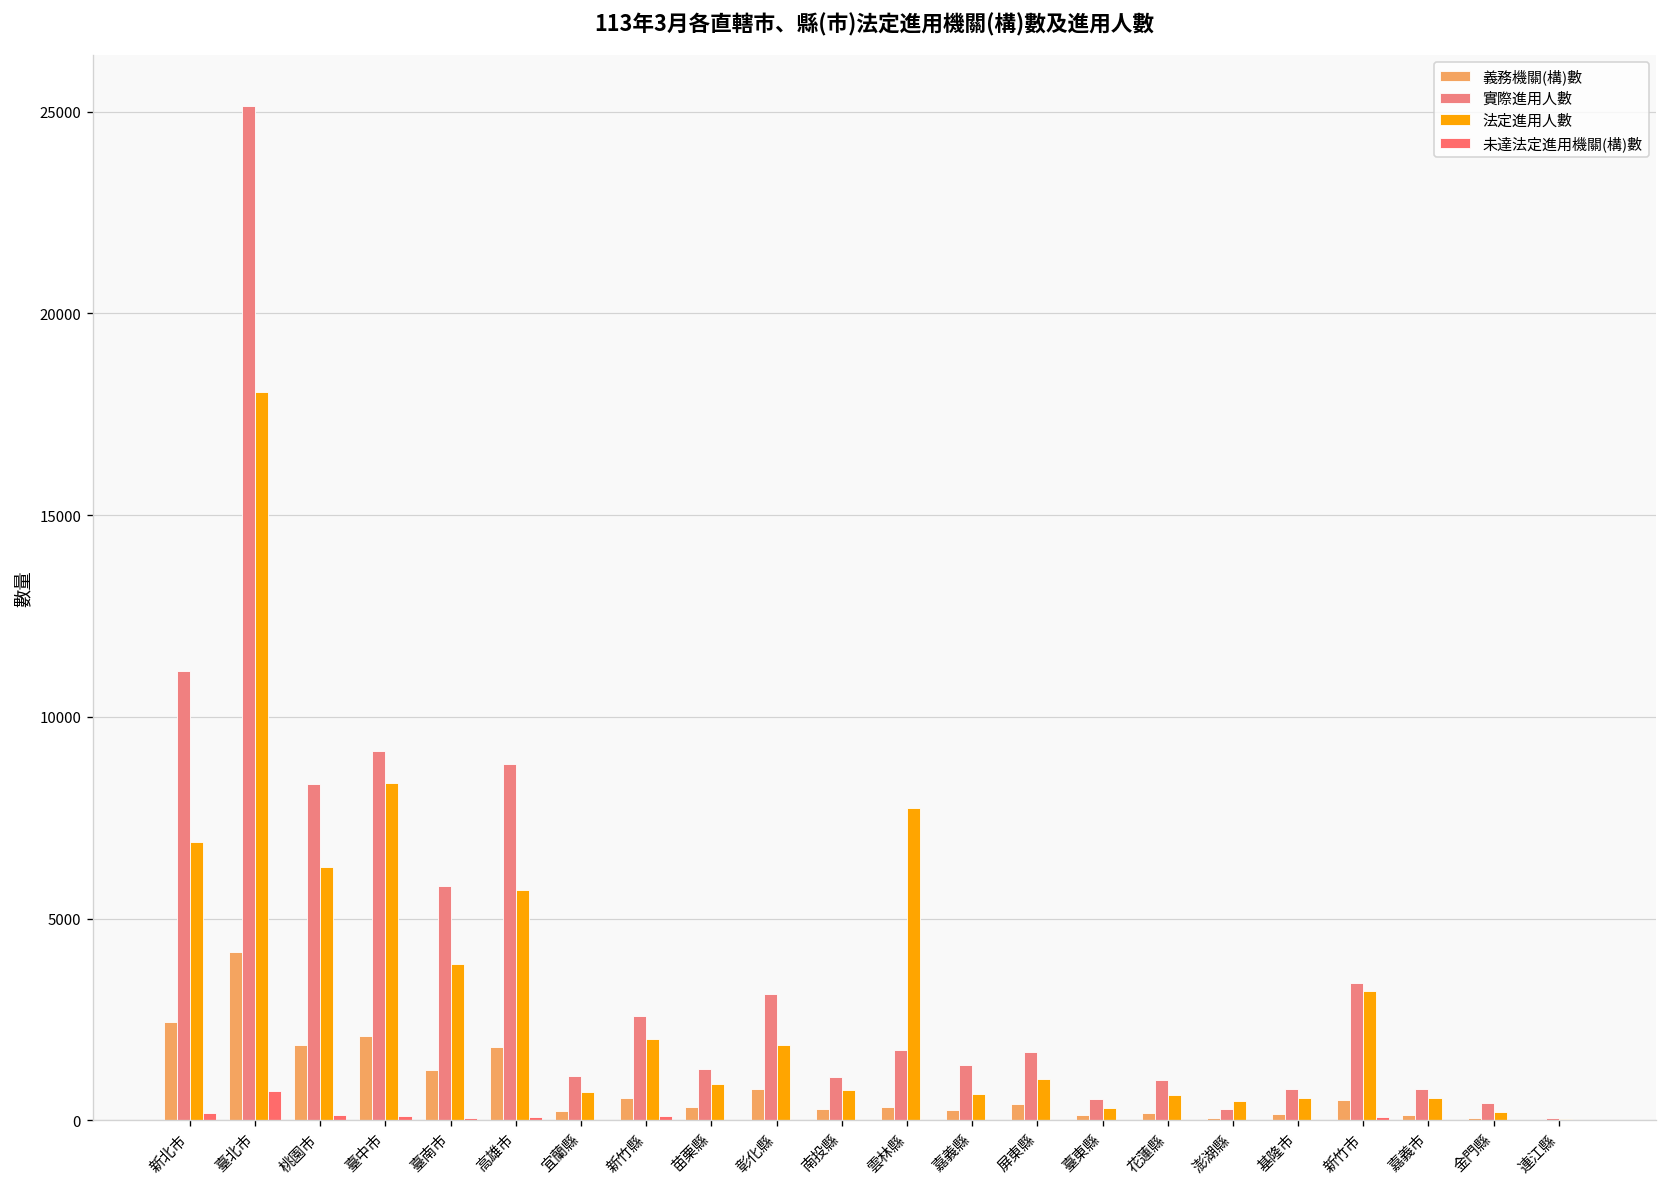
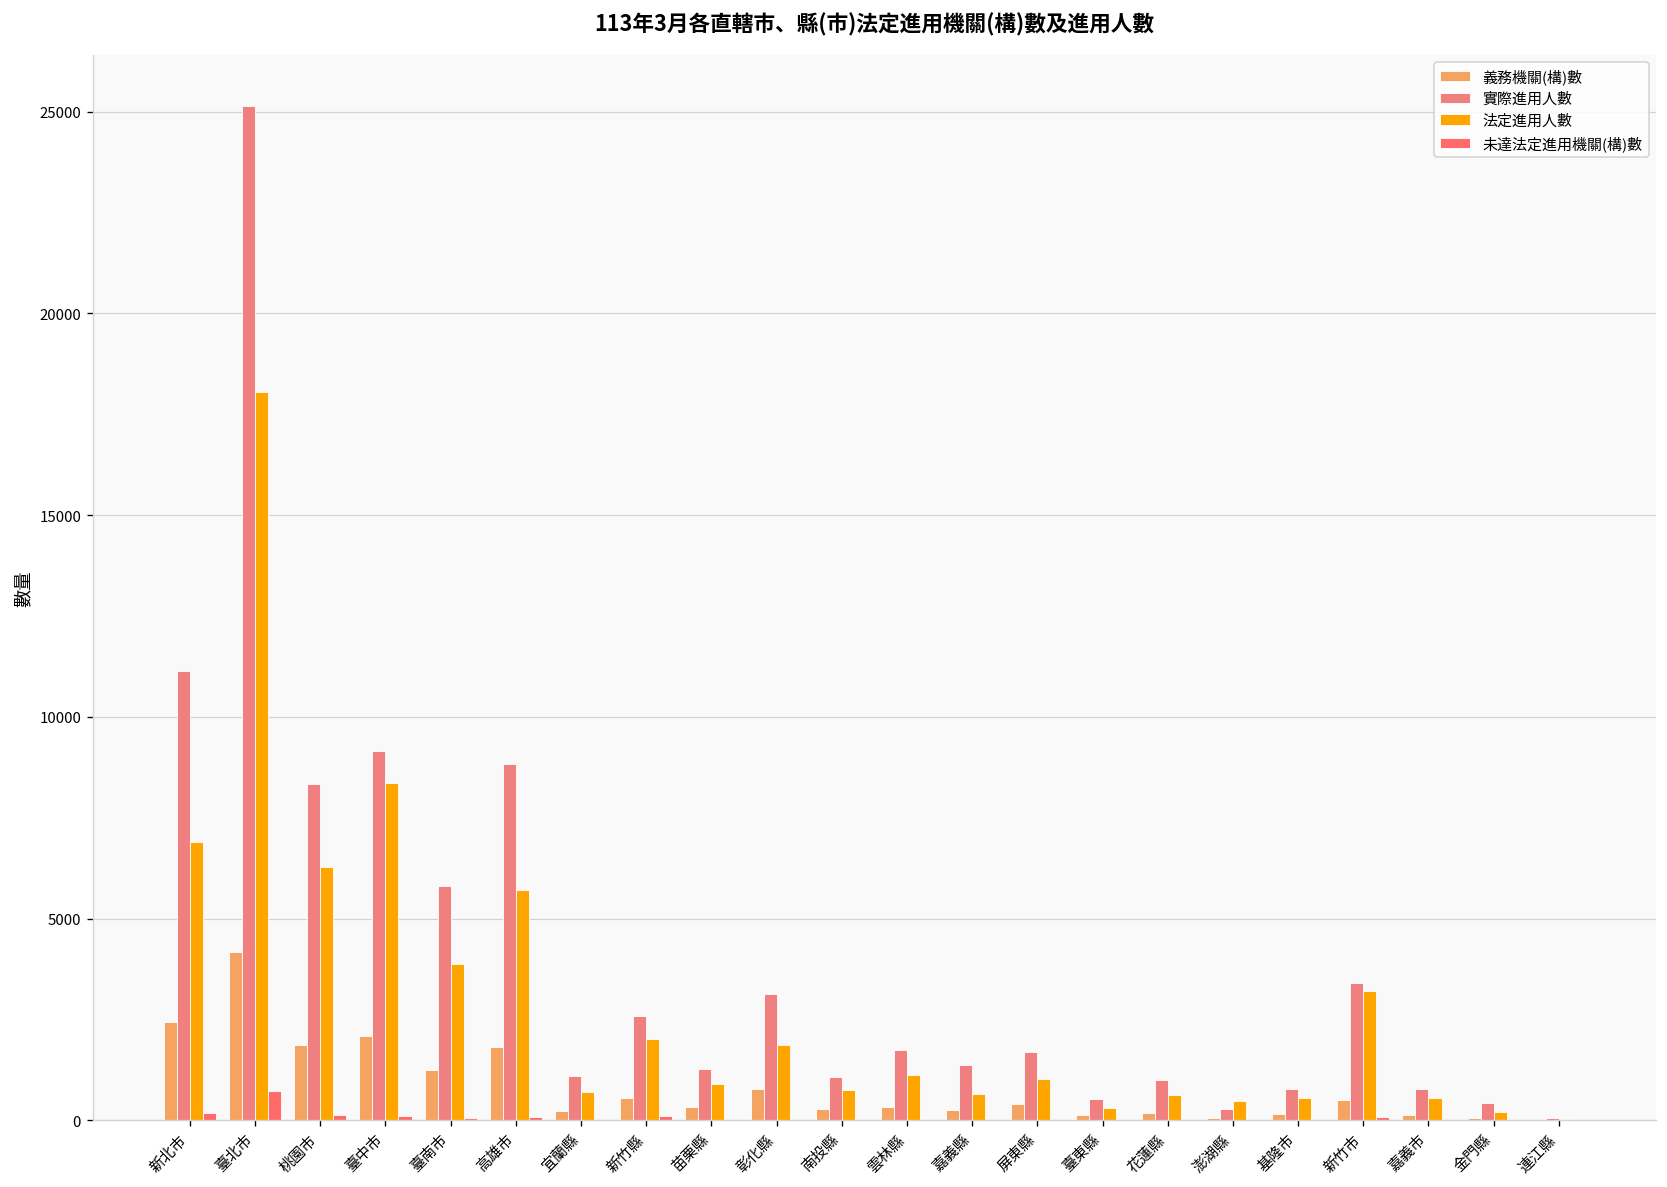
  {
    "法定進用人數": {
      "新北市": 6900,
      "臺北市": 18100,
      "桃園市": 6300,
      "臺中市": 8400,
      "臺南市": 3900,
      "高雄市": 5700,
      "宜蘭縣": 700,
      "新竹縣": 2000,
      "苗栗縣": 900,
      "彰化縣": 1900,
      "南投縣": 800,
-     "雲林縣": 7700,
+     "雲林縣": 1100,
      "嘉義縣": 700,
      "屏東縣": 1000,
      "臺東縣": 300,
      "花蓮縣": 600,
      "澎湖縣": 500,
      "基隆市": 600,
      "新竹市": 3200,
      "嘉義市": 600,
      "金門縣": 200
    }
  }
